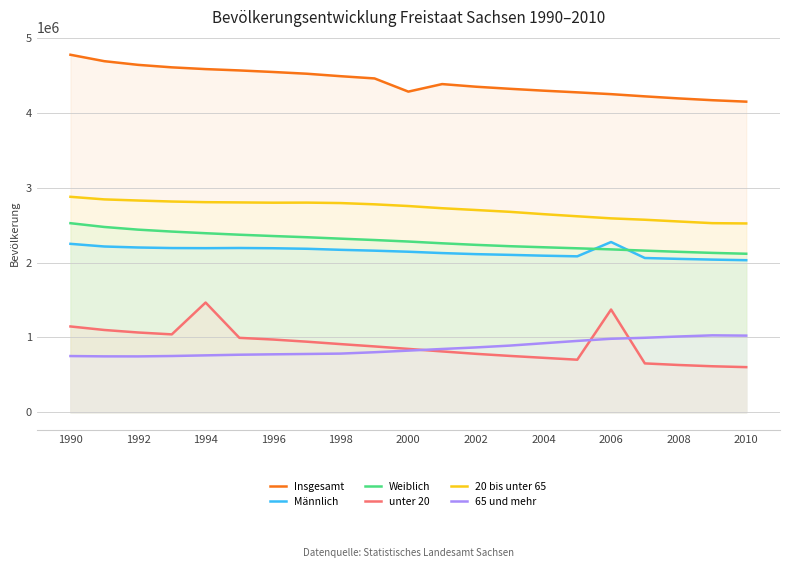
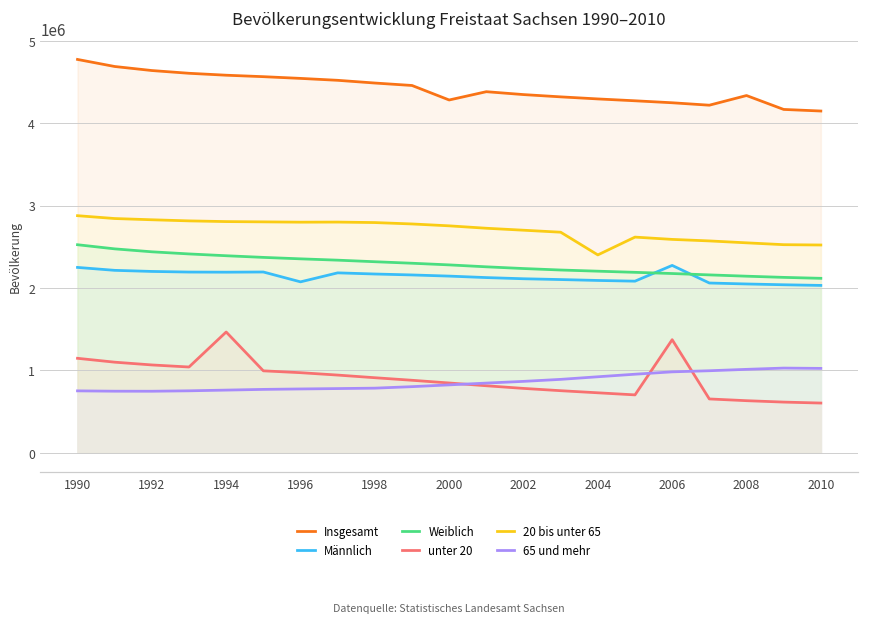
  {
    "Insgesamt": {
      "1990": 4800000,
      "1992": 4600000,
      "1994": 4600000,
      "1996": 4500000,
      "1998": 4500000,
      "2000": 4300000,
      "2002": 4300000,
      "2004": 4300000,
      "2006": 4200000,
-     "2008": 4200000,
+     "2008": 4300000,
      "2010": 4100000
    },
    "Männlich": {
      "1990": 2300000,
      "1992": 2200000,
      "1994": 2200000,
-     "1996": 2200000,
+     "1996": 2100000,
      "1998": 2200000,
      "2000": 2100000,
      "2002": 2100000,
      "2004": 2100000,
      "2006": 2300000,
      "2008": 2000000,
      "2010": 2000000
    },
    "Weiblich": {
      "1990": 2500000,
      "1992": 2400000,
      "1994": 2400000,
      "1996": 2400000,
      "1998": 2300000,
      "2000": 2300000,
      "2002": 2200000,
      "2004": 2200000,
      "2006": 2200000,
      "2008": 2100000,
      "2010": 2100000
    },
    "unter 20": {
      "1990": 1100000,
      "1992": 1100000,
      "1994": 1500000,
      "1996": 1000000,
      "1998": 900000,
      "2002": 800000,
      "2004": 700000,
      "2006": 1400000,
      "2008": 600000,
      "2010": 600000
    },
    "20 bis unter 65": {
      "1990": 2900000,
      "1992": 2800000,
      "1994": 2800000,
      "1996": 2800000,
      "1998": 2800000,
      "2000": 2800000,
      "2002": 2700000,
-     "2004": 2600000,
+     "2004": 2400000,
      "2006": 2600000,
      "2008": 2500000,
      "2010": 2500000
    },
    "65 und mehr": {
      "1990": 800000,
      "1992": 700000,
      "1994": 800000,
      "1996": 800000,
      "1998": 800000,
      "2002": 900000,
      "2004": 900000,
      "2006": 1000000,
      "2008": 1000000,
      "2010": 1000000
    }
  }
